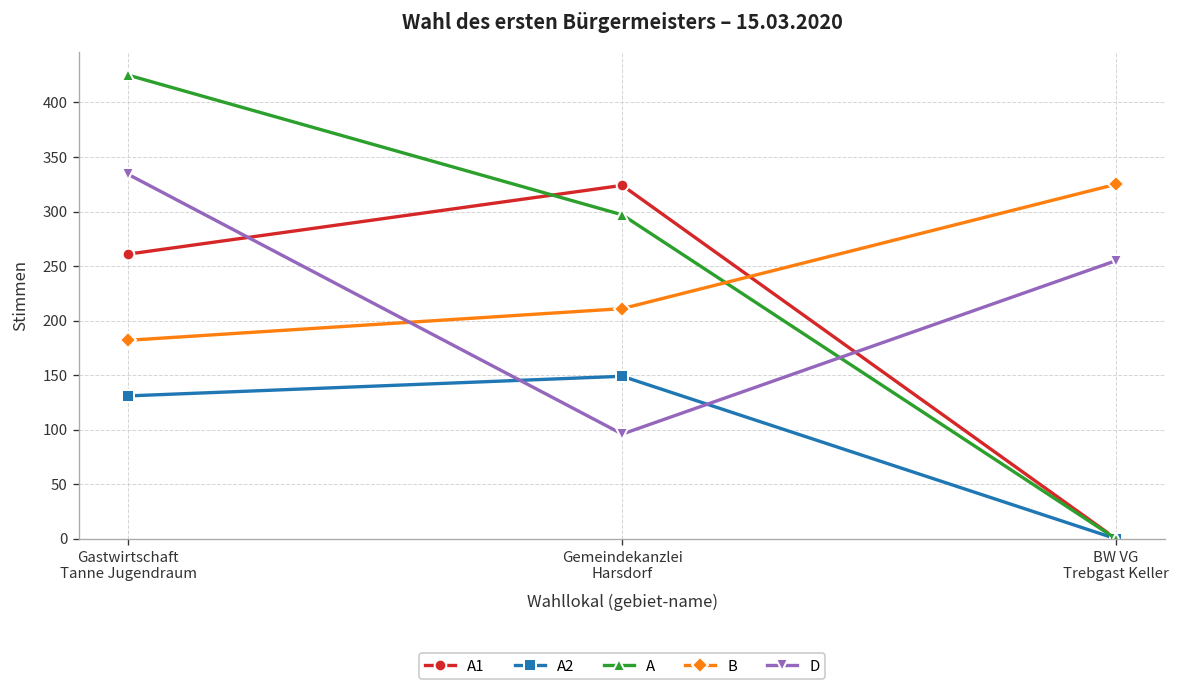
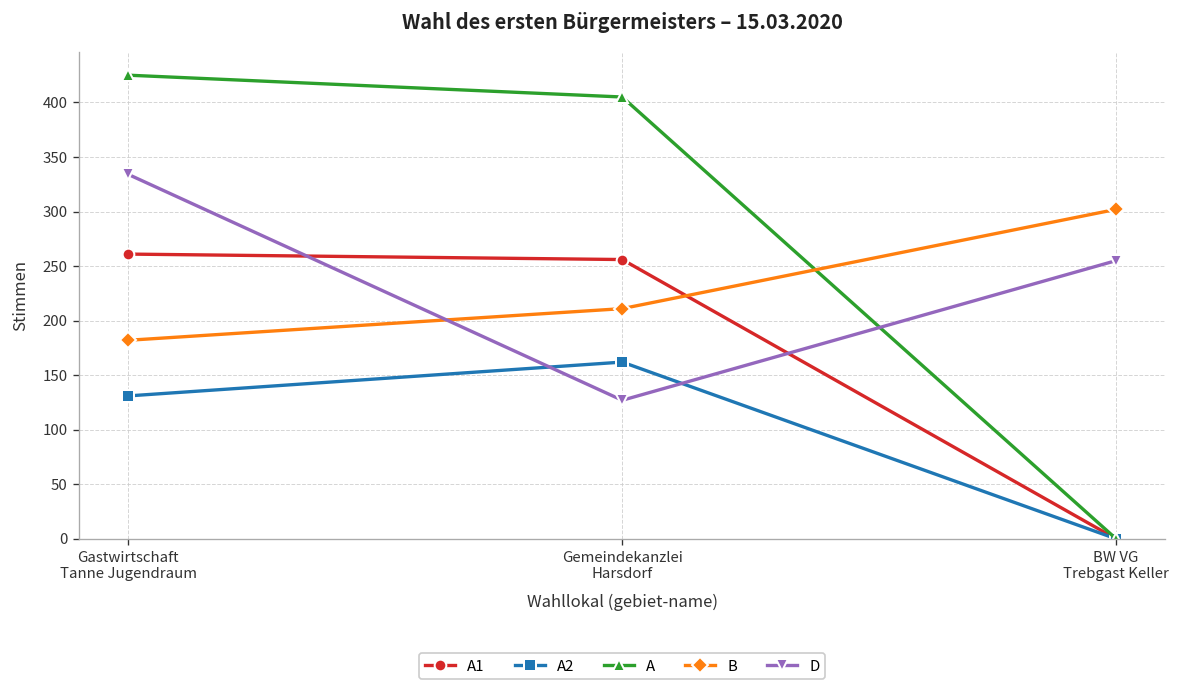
  {
    "A1": {
      "Gastwirtschaft Tanne Jugendraum": 260,
-     "Gemeindekanzlei Harsdorf": 320
+     "Gemeindekanzlei Harsdorf": 260
    },
    "A2": {
      "Gastwirtschaft Tanne Jugendraum": 130,
-     "Gemeindekanzlei Harsdorf": 150
+     "Gemeindekanzlei Harsdorf": 160
    },
    "A": {
      "Gastwirtschaft Tanne Jugendraum": 430,
-     "Gemeindekanzlei Harsdorf": 300
+     "Gemeindekanzlei Harsdorf": 410
    },
    "B": {
      "Gastwirtschaft Tanne Jugendraum": 180,
      "Gemeindekanzlei Harsdorf": 210,
-     "BW VG Trebgast Keller": 330
+     "BW VG Trebgast Keller": 300
    },
    "D": {
      "Gastwirtschaft Tanne Jugendraum": 330,
-     "Gemeindekanzlei Harsdorf": 100,
+     "Gemeindekanzlei Harsdorf": 130,
      "BW VG Trebgast Keller": 260
    }
  }
